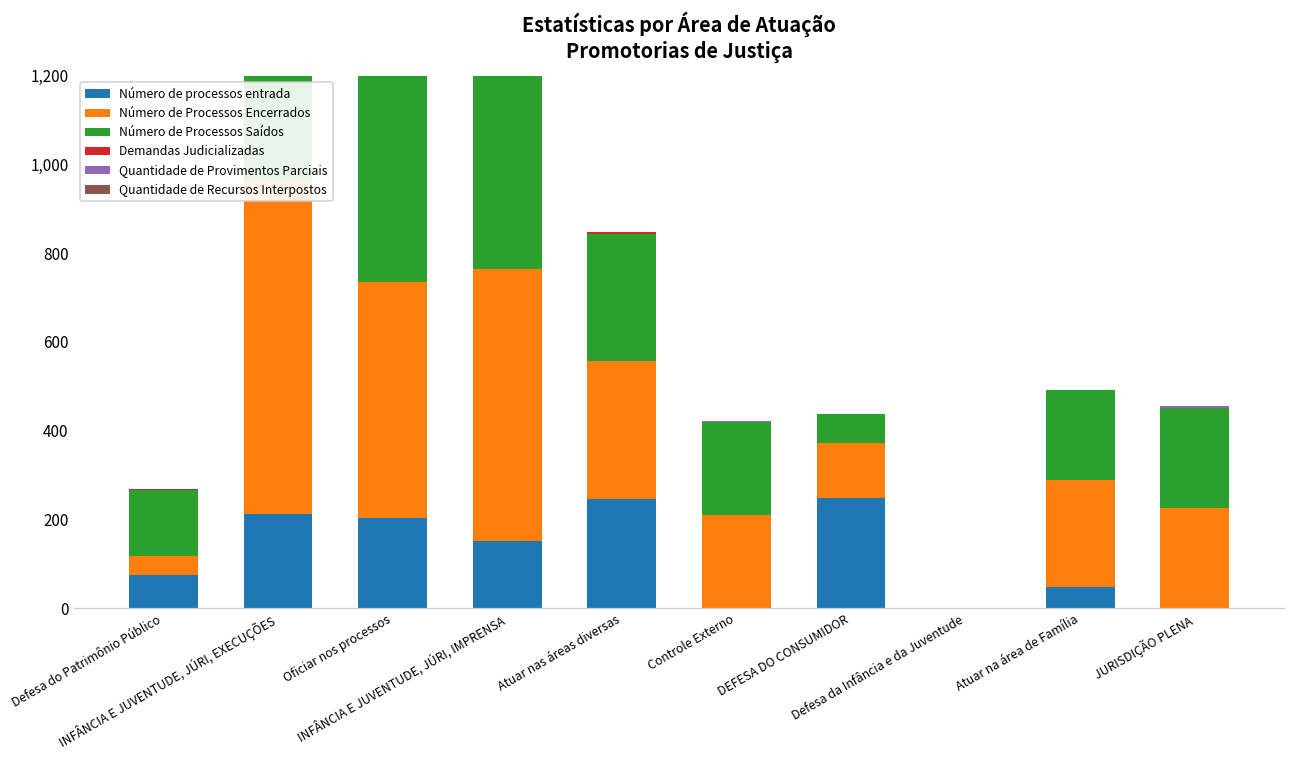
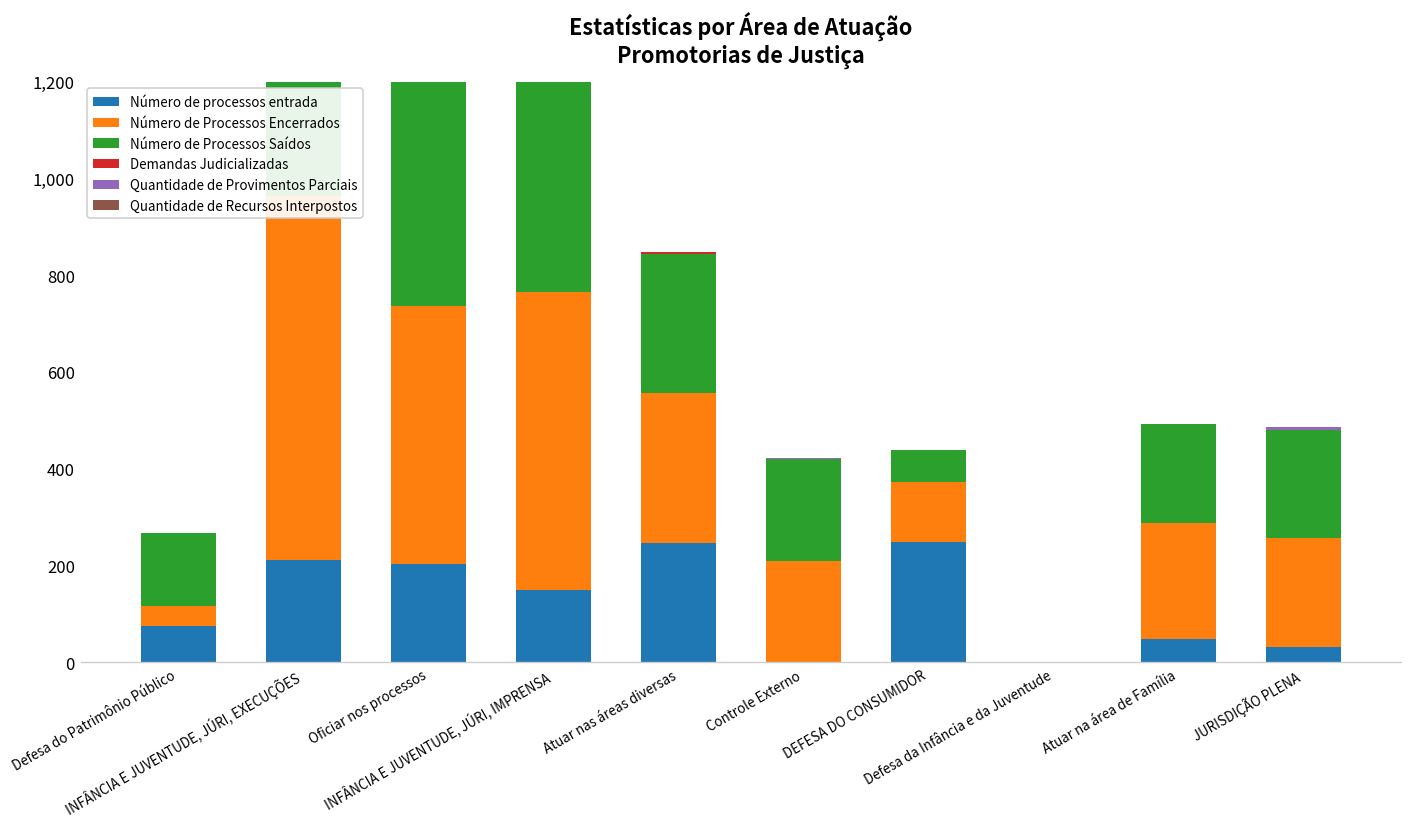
  {
    "Número de processos entrada": {
      "Defesa do Patrimônio Público": 80,
      "INFÂNCIA E JUVENTUDE, JÚRI, EXECUÇÕES": 210,
      "Oficiar nos processos": 200,
      "INFÂNCIA E JUVENTUDE, JÚRI, IMPRENSA": 150,
      "Atuar nas áreas diversas": 250,
      "Controle Externo": 0,
      "DEFESA DO CONSUMIDOR": 250,
      "Defesa da Infância e da Juventude": 0,
      "Atuar na área de Família": 50,
-     "JURISDIÇÃO PLENA": 0
+     "JURISDIÇÃO PLENA": 30
    },
    "Número de Processos Encerrados": {
      "Defesa do Patrimônio Público": 40,
      "Oficiar nos processos": 530,
      "INFÂNCIA E JUVENTUDE, JÚRI, IMPRENSA": 620,
      "Atuar nas áreas diversas": 310,
      "Controle Externo": 210,
      "DEFESA DO CONSUMIDOR": 130,
      "Defesa da Infância e da Juventude": 0,
      "Atuar na área de Família": 240,
      "JURISDIÇÃO PLENA": 230
    },
    "Número de Processos Saídos": {
      "Defesa do Patrimônio Público": 150,
      "Atuar nas áreas diversas": 290,
      "Controle Externo": 210,
      "DEFESA DO CONSUMIDOR": 70,
      "Defesa da Infância e da Juventude": 0,
      "Atuar na área de Família": 200,
      "JURISDIÇÃO PLENA": 230
    },
    "Demandas Judicializadas": {
      "Controle Externo": 0,
      "DEFESA DO CONSUMIDOR": 0,
      "Defesa da Infância e da Juventude": 0,
      "Atuar na área de Família": 0,
      "JURISDIÇÃO PLENA": 0
    },
    "Quantidade de Recursos Interpostos": {
      "Defesa do Patrimônio Público": 0,
      "Atuar nas áreas diversas": 0,
      "Controle Externo": 0,
      "DEFESA DO CONSUMIDOR": 0,
      "Defesa da Infância e da Juventude": 0,
      "Atuar na área de Família": 0,
      "JURISDIÇÃO PLENA": 0
    }
  }
